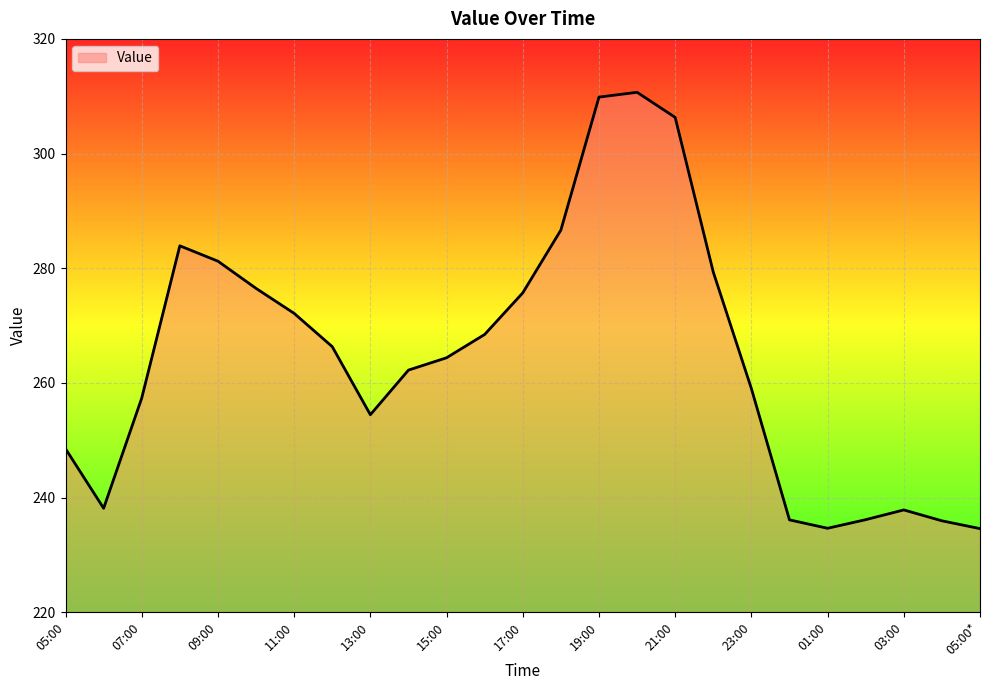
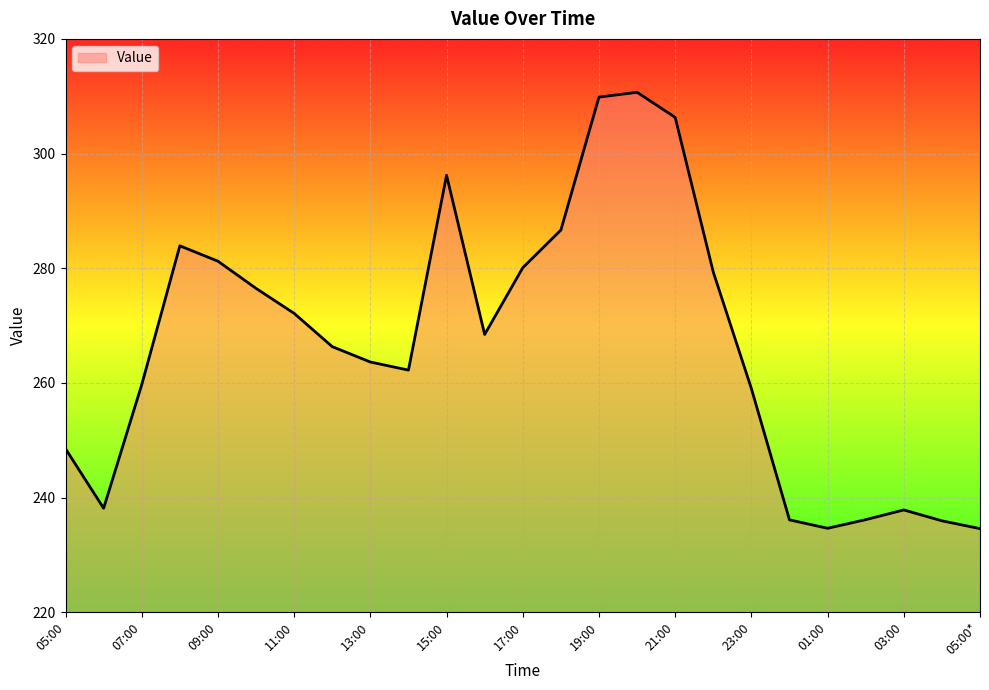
  {
    "05:00": 249,
-   "07:00": 257,
+   "07:00": 260,
    "09:00": 281,
    "11:00": 272,
-   "13:00": 254,
-   "15:00": 264,
-   "17:00": 276,
+   "13:00": 264,
+   "15:00": 296,
+   "17:00": 280,
    "19:00": 310,
    "21:00": 306,
    "23:00": 259,
    "01:00": 235,
    "03:00": 238,
    "05:00*": 235
  }
